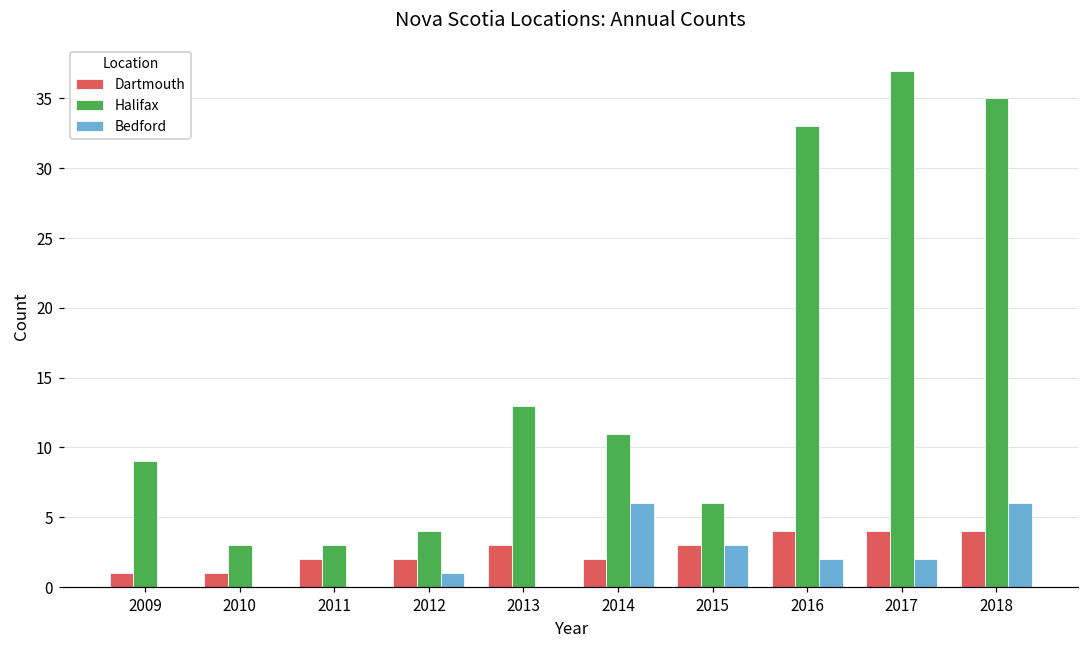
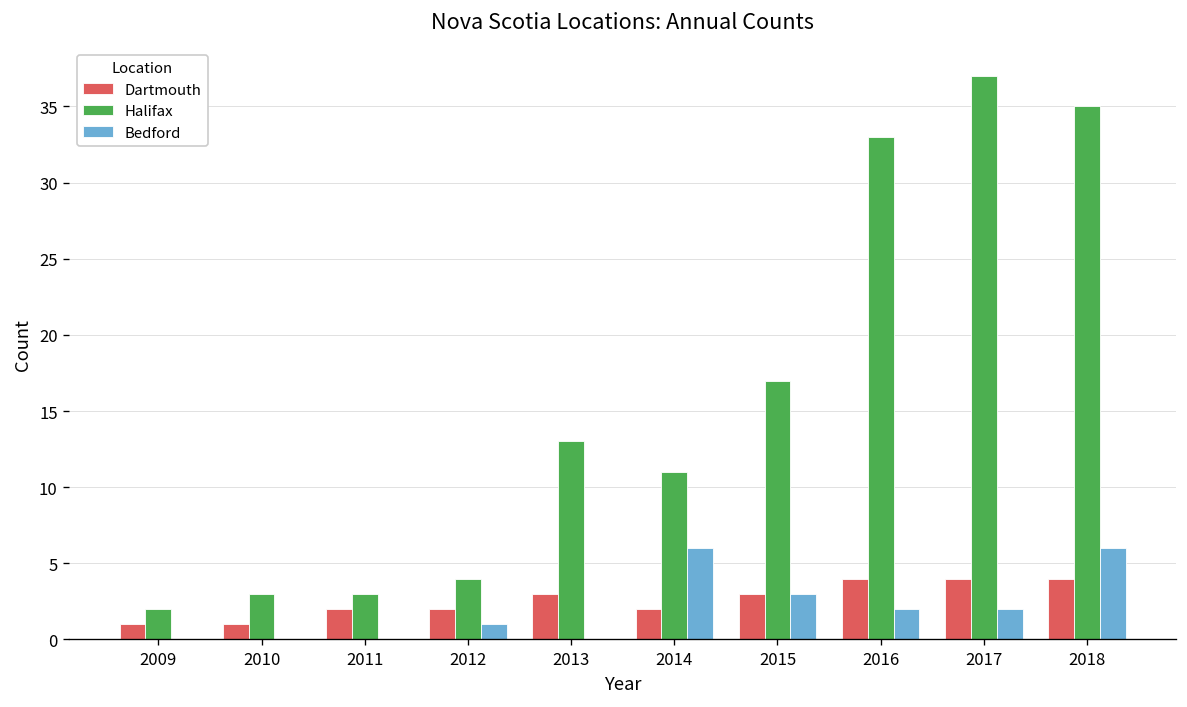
  {
    "Dartmouth": {
      "2009": 1,
      "2010": 1,
      "2011": 2,
      "2012": 2,
      "2013": 3,
      "2014": 2,
      "2015": 3,
      "2016": 4,
      "2017": 4,
      "2018": 4
    },
    "Halifax": {
-     "2009": 9,
+     "2009": 2,
      "2010": 3,
      "2011": 3,
      "2012": 4,
      "2013": 13,
      "2014": 11,
-     "2015": 6,
+     "2015": 17,
      "2016": 33,
      "2017": 37,
      "2018": 35
    },
    "Bedford": {
      "2009": 0,
      "2010": 0,
      "2011": 0,
      "2012": 1,
      "2013": 0,
      "2014": 6,
      "2015": 3,
      "2016": 2,
      "2017": 2,
      "2018": 6
    }
  }
